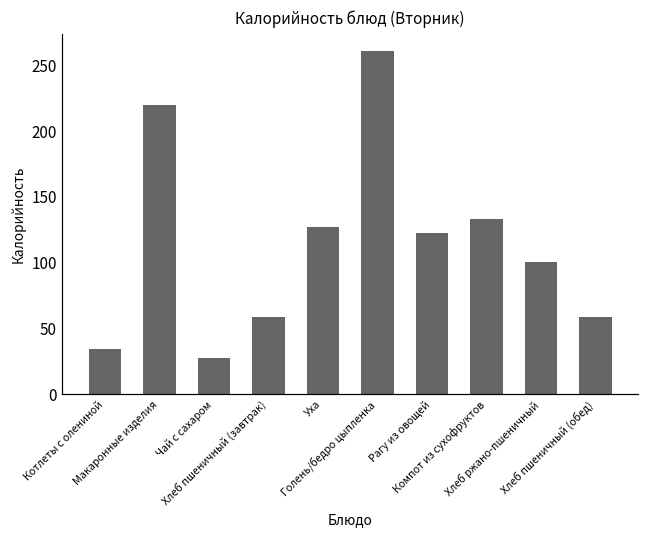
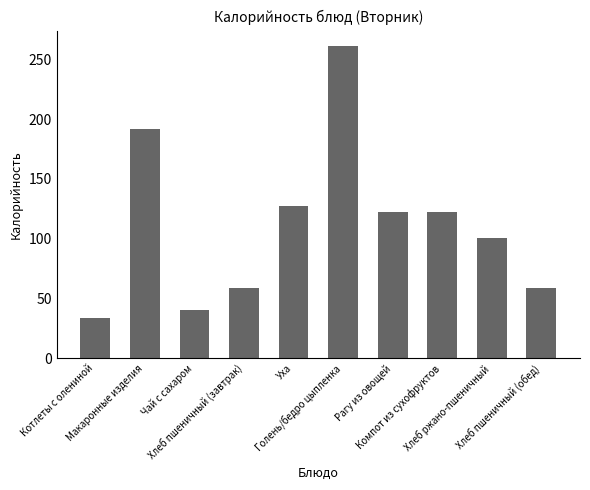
  {
    "Котлеты с олениной": 34,
-   "Макаронные изделия": 220,
-   "Чай с сахаром": 27,
+   "Макаронные изделия": 191,
+   "Чай с сахаром": 40,
    "Хлеб пшеничный (завтрак)": 59,
    "Уха": 127,
    "Голень/бедро цыпленка": 261,
    "Рагу из овощей": 122,
-   "Компот из сухофруктов": 133,
+   "Компот из сухофруктов": 123,
    "Хлеб ржано-пшеничный": 101,
    "Хлеб пшеничный (обед)": 59
  }
